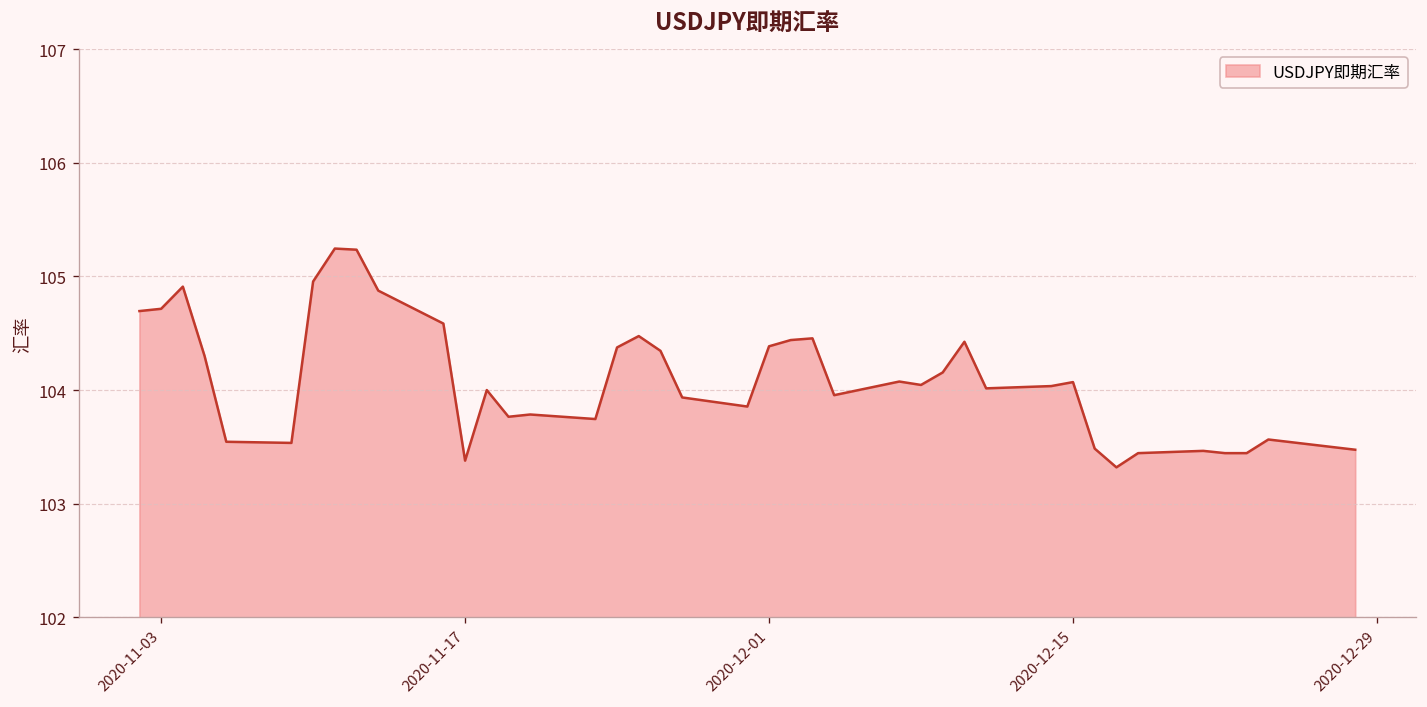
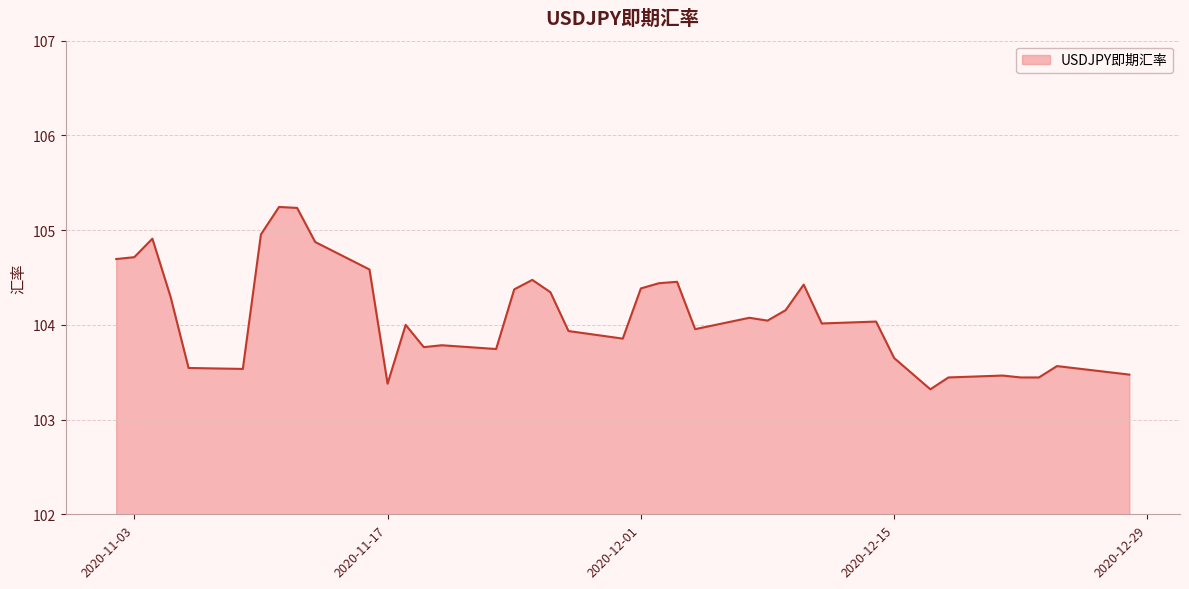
  {
    "2020-11-03": 104.7,
    "2020-11-17": 103.4,
    "2020-12-01": 104.4,
-   "2020-12-15": 104.1
+   "2020-12-15": 103.7
  }
